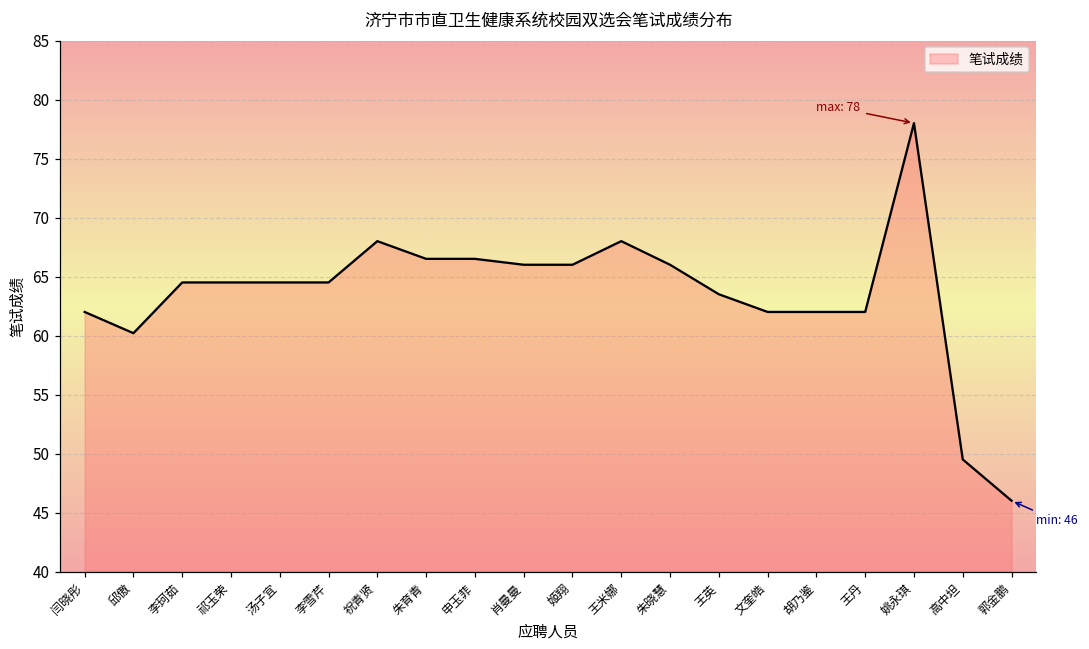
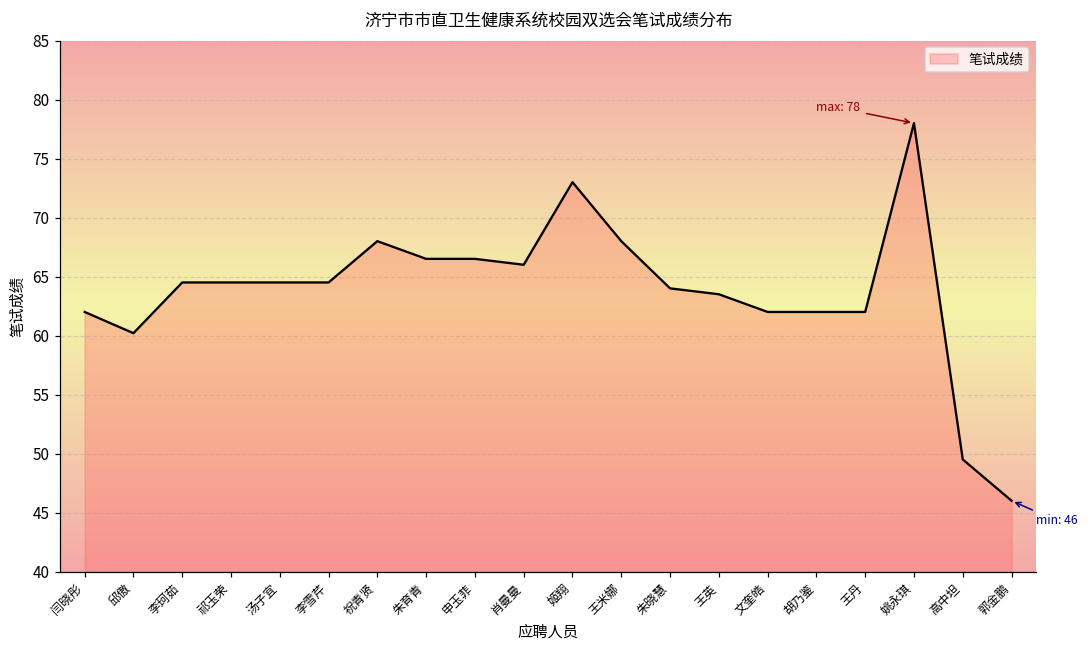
  {
    "闫晓彤": 62,
    "邱傲": 60,
    "李珂茹": 64.5,
    "祁玉荣": 64.5,
    "汤子宜": 64.5,
    "李雪芹": 64.5,
    "祝青贤": 68,
    "朱育青": 66.5,
    "申玉菲": 66.5,
    "肖曼曼": 66,
-   "姬翔": 66,
+   "姬翔": 73,
    "王米娜": 68,
-   "朱晓慧": 66,
+   "朱晓慧": 64,
    "王英": 63.5,
    "文奎皓": 62,
    "胡乃鉴": 62,
    "王丹": 62,
    "高中坦": 49.5
  }
